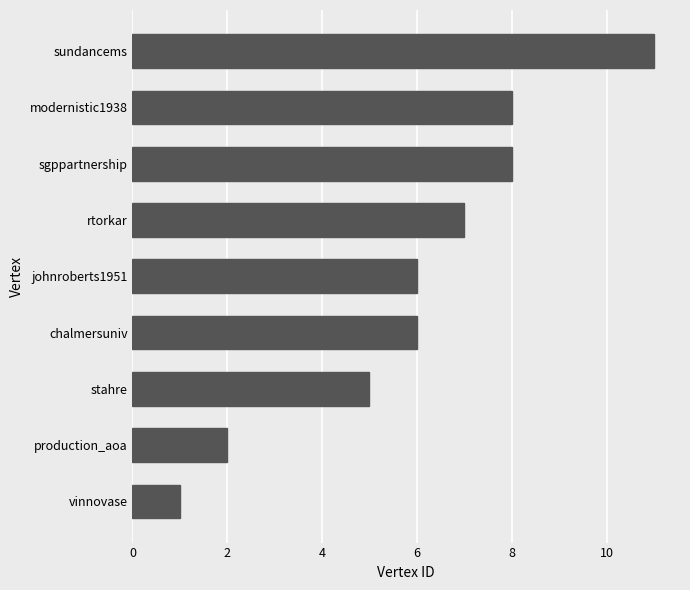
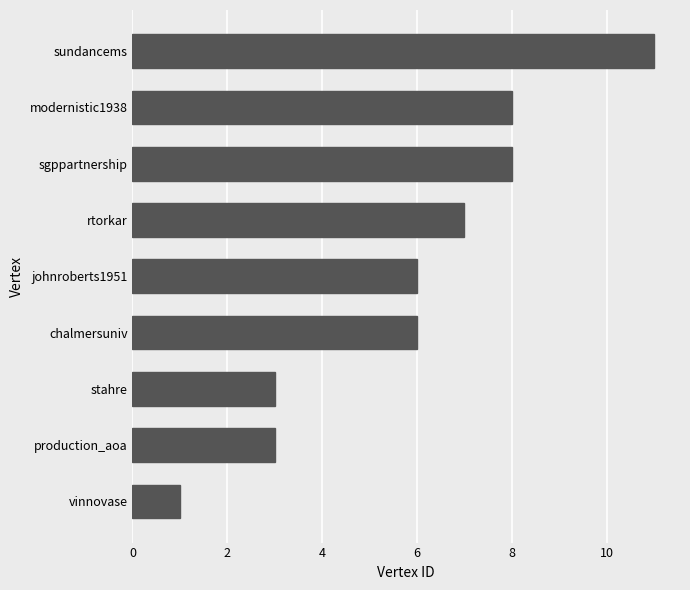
  {
    "sundancems": 11,
    "modernistic1938": 8,
    "sgppartnership": 8,
    "rtorkar": 7,
    "johnroberts1951": 6,
    "chalmersuniv": 6,
-   "stahre": 5,
-   "production_aoa": 2,
+   "stahre": 3,
+   "production_aoa": 3,
    "vinnovase": 1
  }
